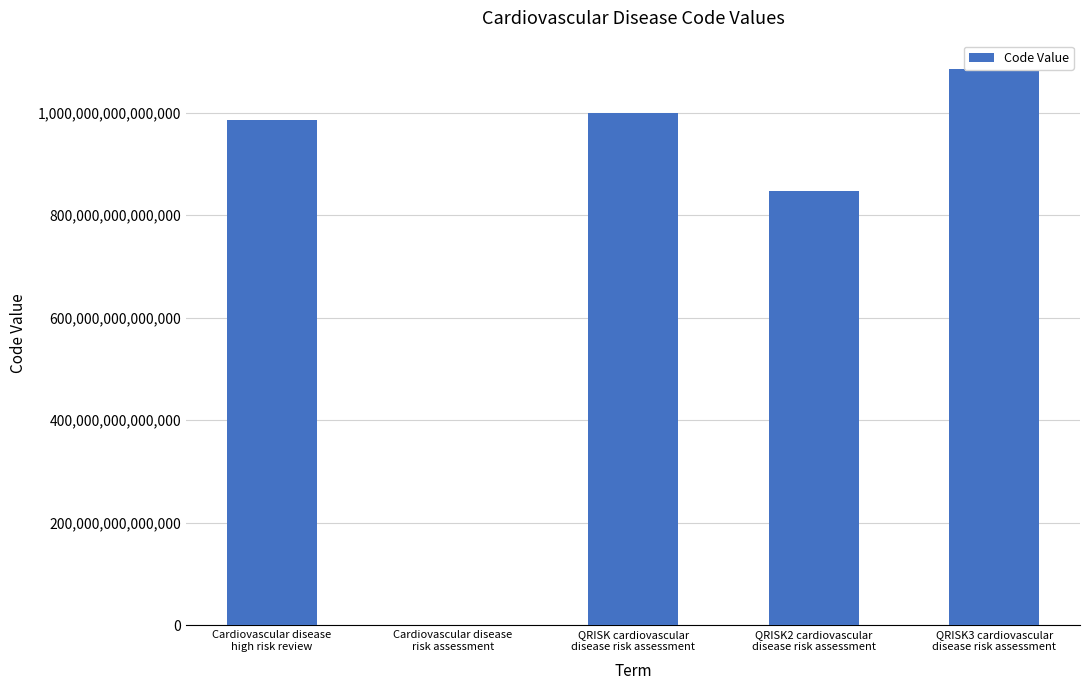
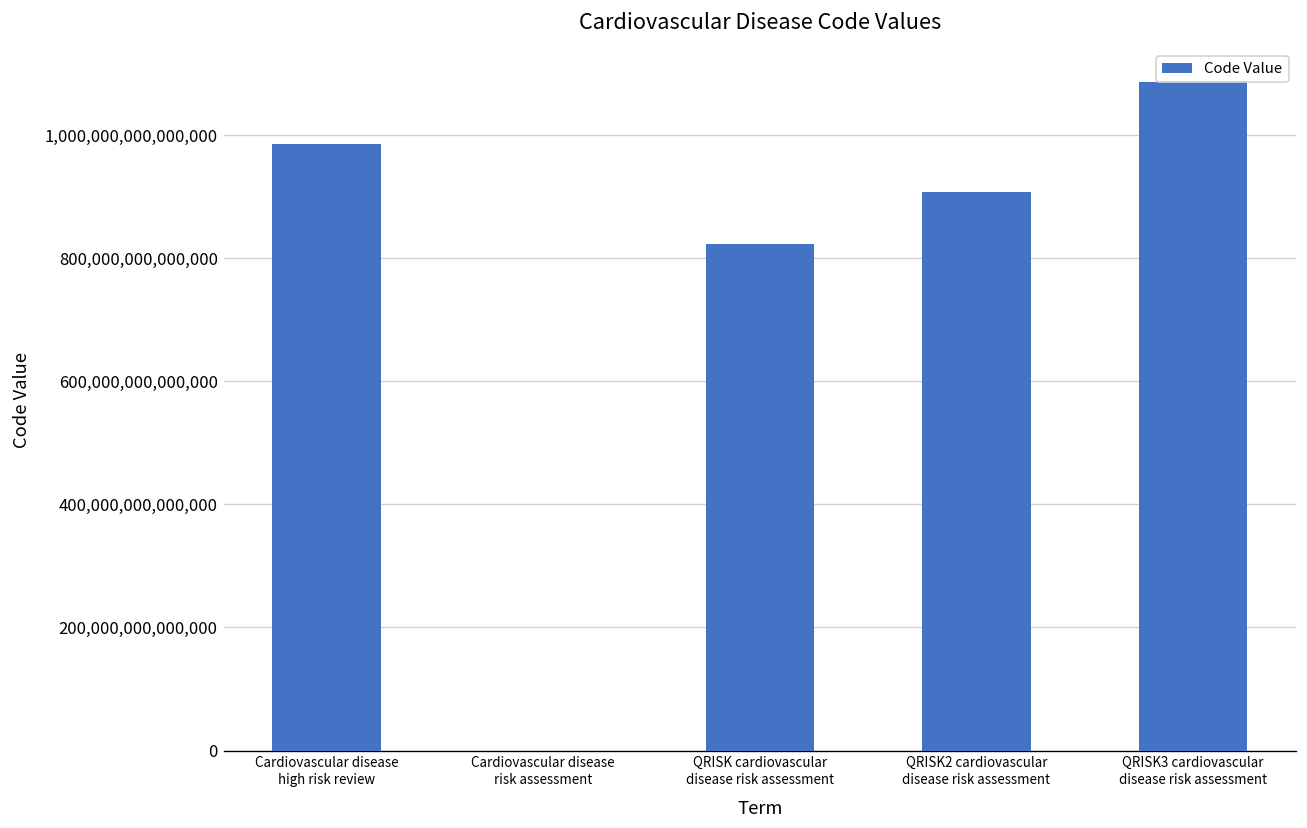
  {
    "Cardiovascular disease high risk review": "990,000,000,000,000",
-   "QRISK cardiovascular disease risk assessment": "1,000,000,000,000,000",
-   "QRISK2 cardiovascular disease risk assessment": "850,000,000,000,000"
+   "QRISK cardiovascular disease risk assessment": "820,000,000,000,000",
+   "QRISK2 cardiovascular disease risk assessment": "910,000,000,000,000"
  }
